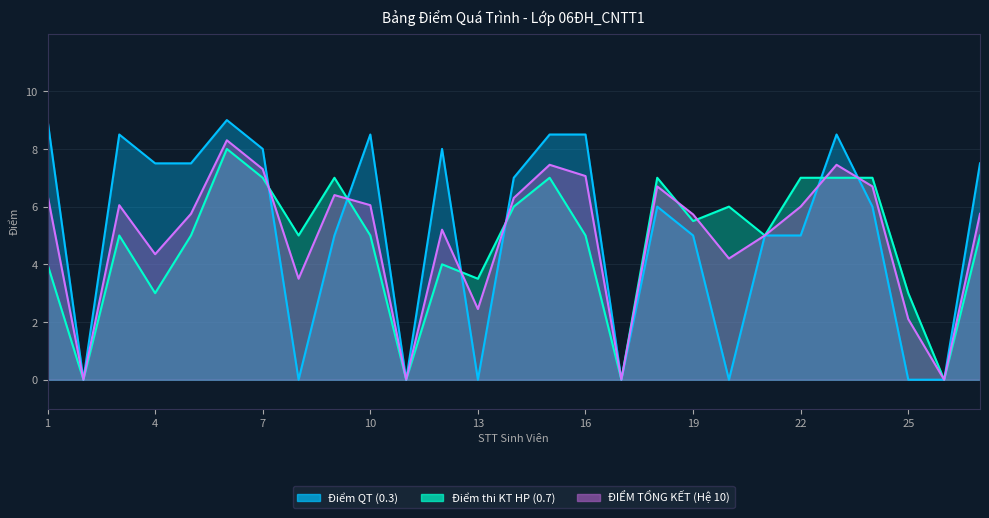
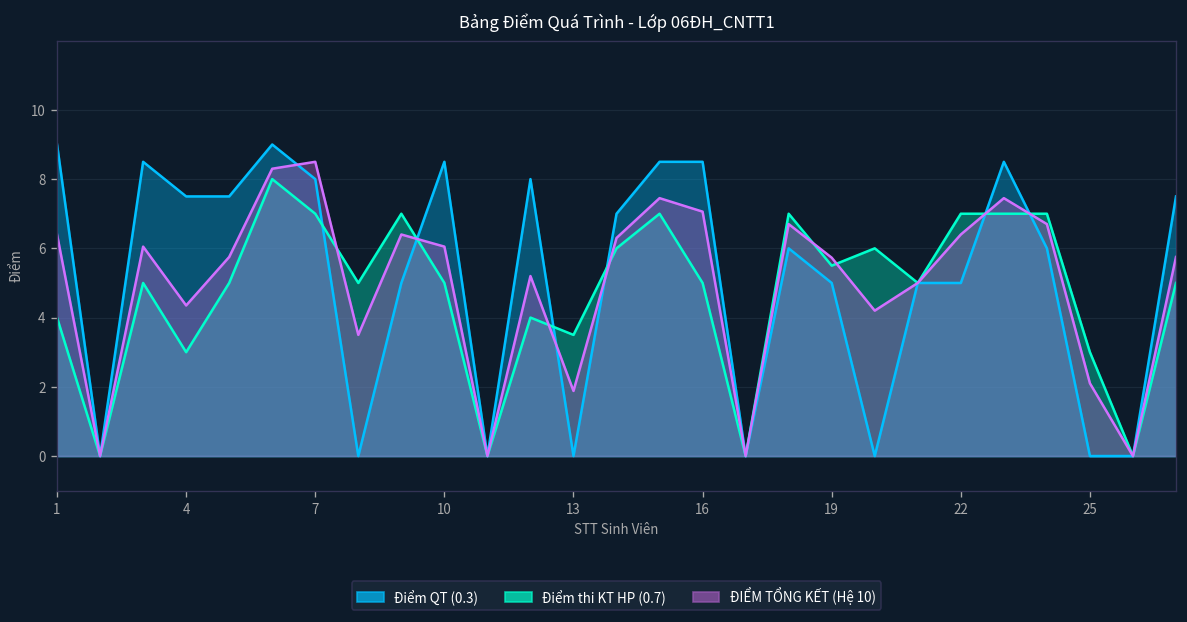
  {
    "ĐIỂM TỔNG KẾT (Hệ 10)": {
      "1": 6.4,
      "4": 4.4,
-     "7": 7.3,
+     "7": 8.5,
      "10": 6.1,
-     "13": 2.5,
+     "13": 1.9,
      "16": 7.1,
      "19": 5.7,
-     "22": 6.0,
+     "22": 6.4,
      "25": 2.1
    }
  }
